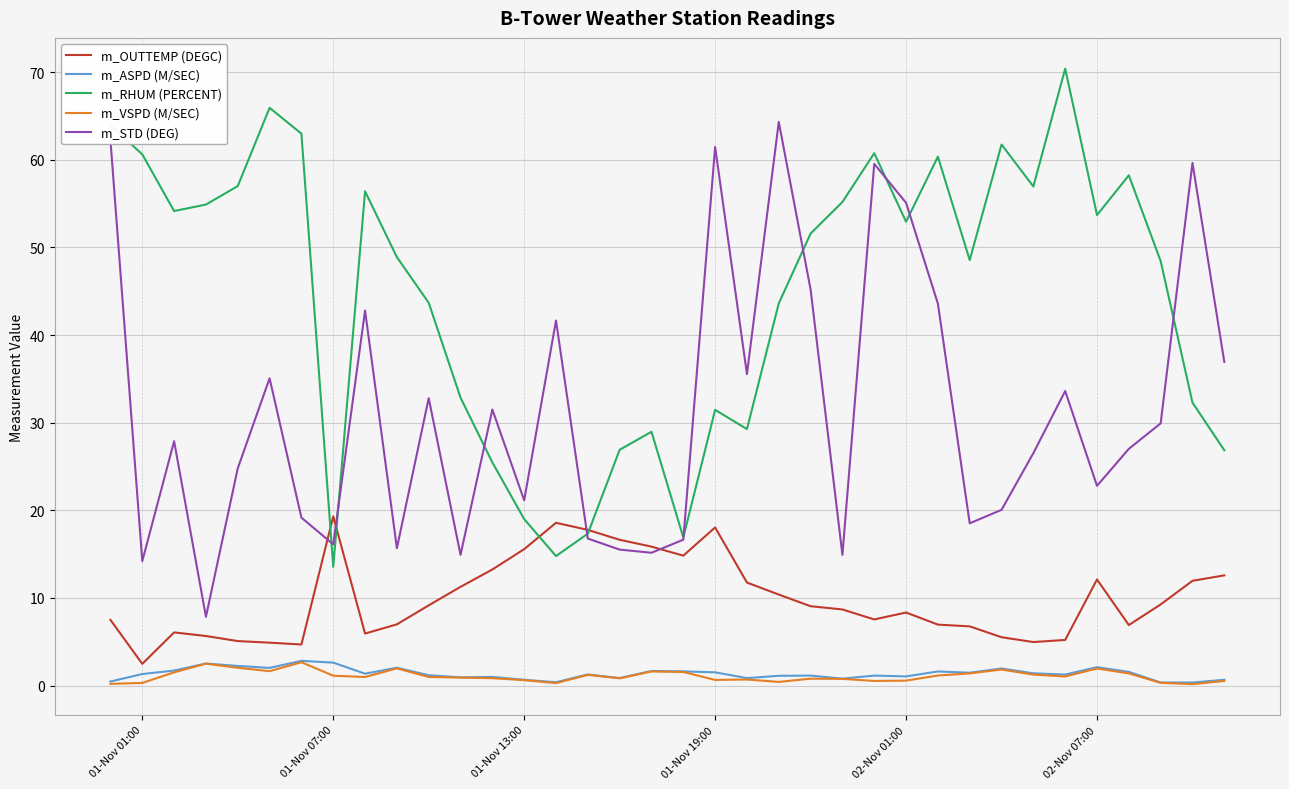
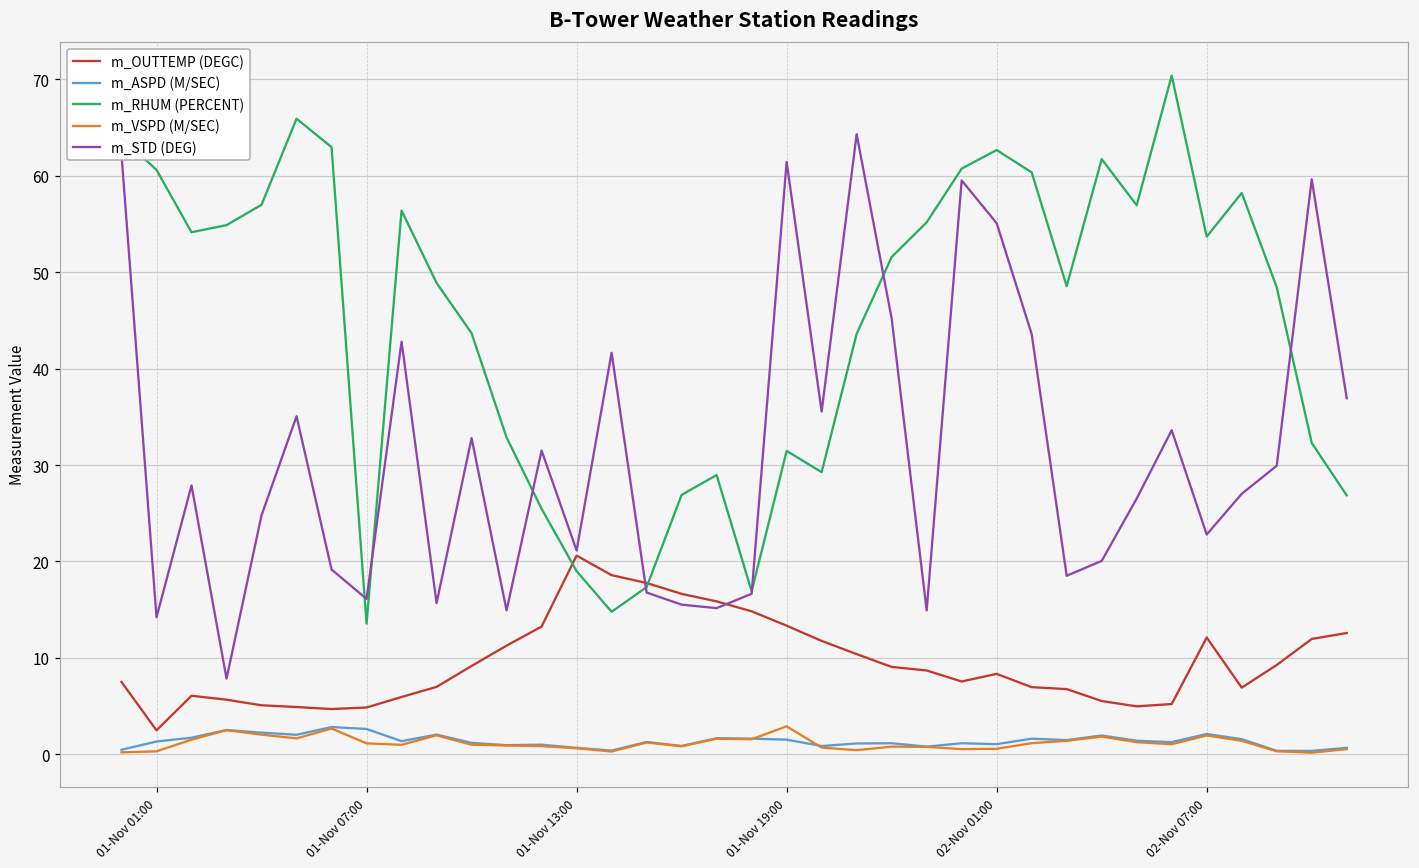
  {
    "m_OUTTEMP (DEGC)": {
      "01-Nov 01:00": 2,
-     "01-Nov 07:00": 19,
-     "01-Nov 13:00": 16,
-     "01-Nov 19:00": 18,
+     "01-Nov 07:00": 5,
+     "01-Nov 13:00": 21,
+     "01-Nov 19:00": 13,
      "02-Nov 01:00": 8,
      "02-Nov 07:00": 12
    },
    "m_ASPD (M/SEC)": {
      "01-Nov 01:00": 1,
      "01-Nov 07:00": 3,
      "01-Nov 19:00": 2,
      "02-Nov 01:00": 1
    },
    "m_RHUM (PERCENT)": {
      "01-Nov 01:00": 61,
      "01-Nov 07:00": 14,
      "01-Nov 13:00": 19,
      "01-Nov 19:00": 31,
-     "02-Nov 01:00": 53,
+     "02-Nov 01:00": 63,
      "02-Nov 07:00": 54
    },
    "m_VSPD (M/SEC)": {
      "01-Nov 01:00": 0,
      "01-Nov 07:00": 1,
-     "01-Nov 19:00": 1,
+     "01-Nov 19:00": 3,
      "02-Nov 01:00": 1
    },
    "m_STD (DEG)": {
      "01-Nov 01:00": 14,
      "01-Nov 07:00": 16,
      "01-Nov 13:00": 21,
      "01-Nov 19:00": 61,
      "02-Nov 01:00": 55,
      "02-Nov 07:00": 23
    }
  }
